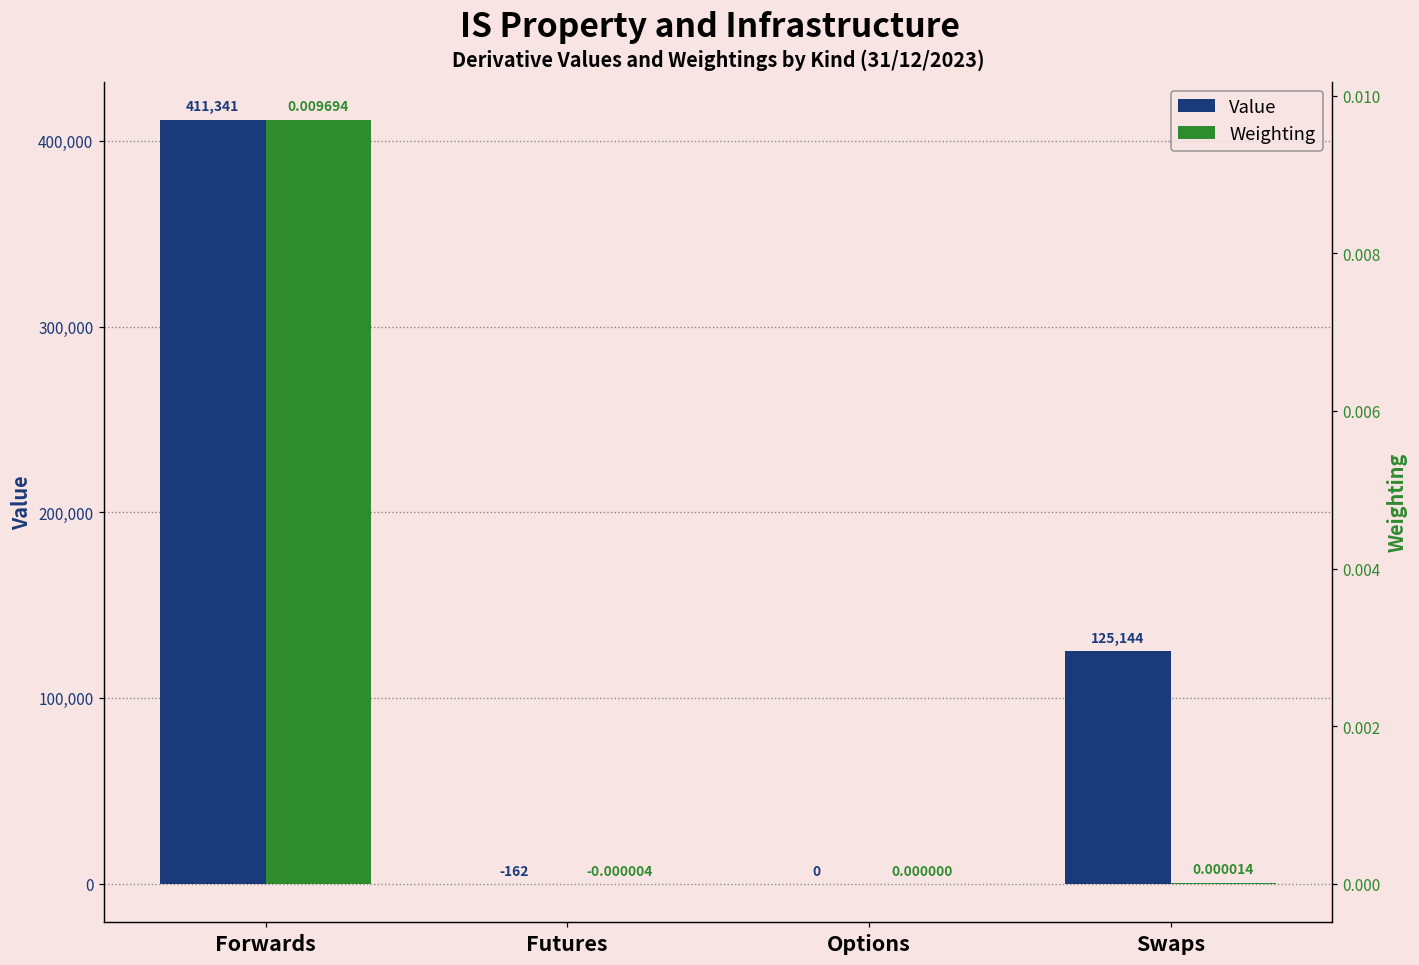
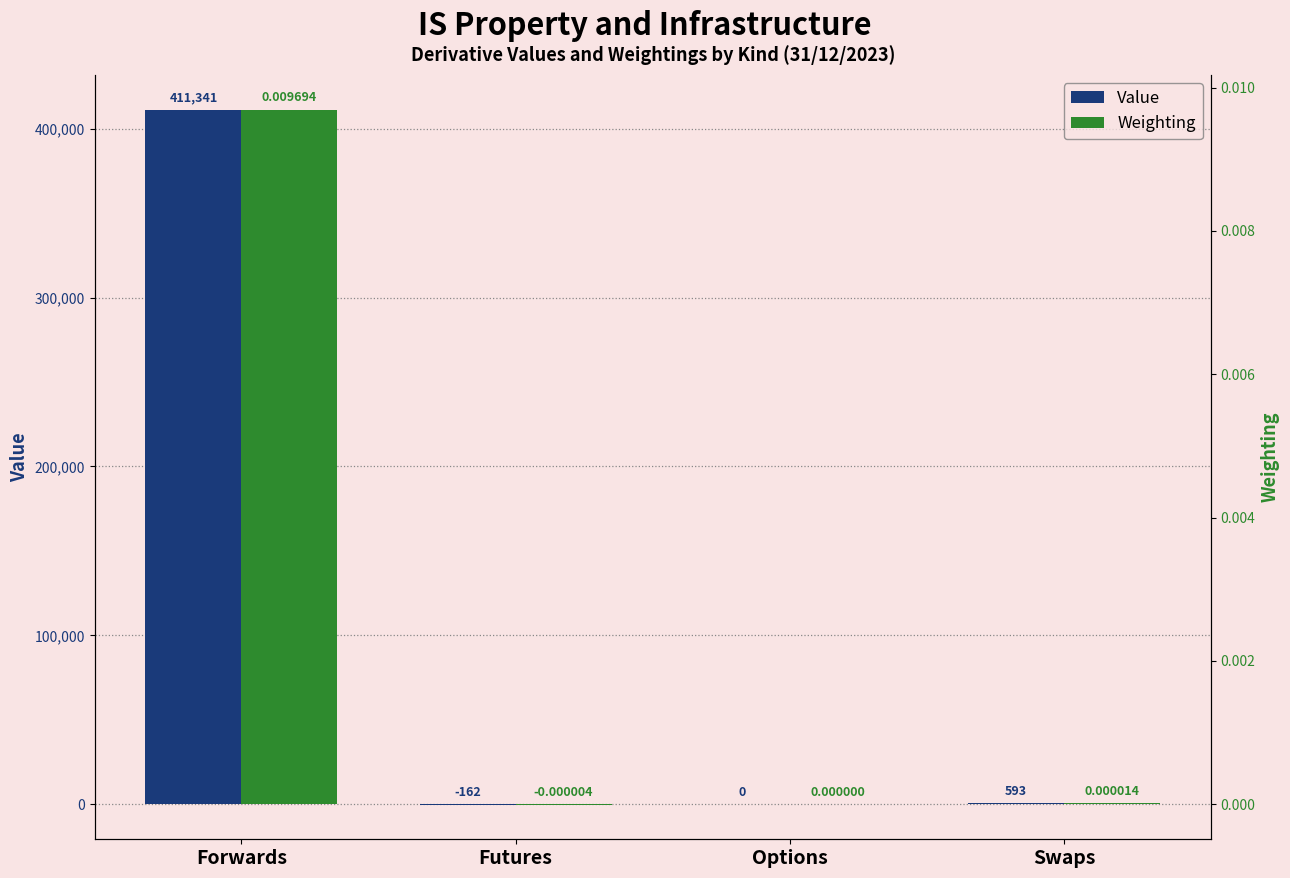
  {
    "Value": {
      "Forwards": "411,341",
      "Futures": "-162",
      "Options": "0",
-     "Swaps": "125,144"
+     "Swaps": "593"
    },
    "Weighting": {
      "Forwards": "0.009694",
      "Futures": "-0.000004",
      "Options": "0.000000",
      "Swaps": "0.000014"
    }
  }
